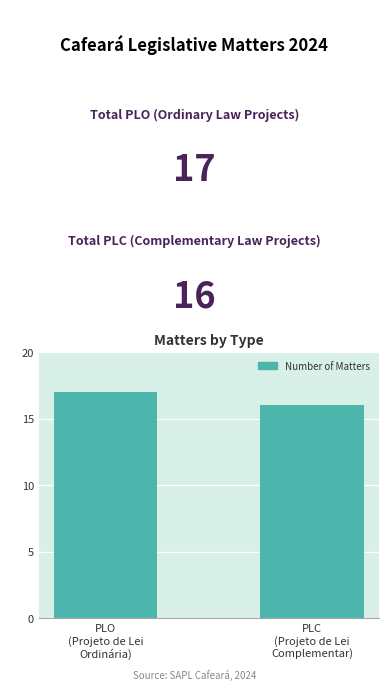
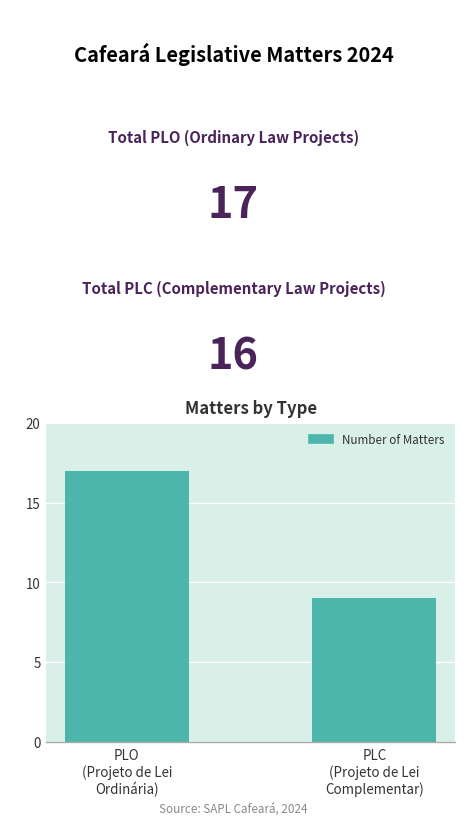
  {
    "PLO (Projeto de Lei Ordinária)": 17,
-   "PLC (Projeto de Lei Complementar)": 16
+   "PLC (Projeto de Lei Complementar)": 9
  }
